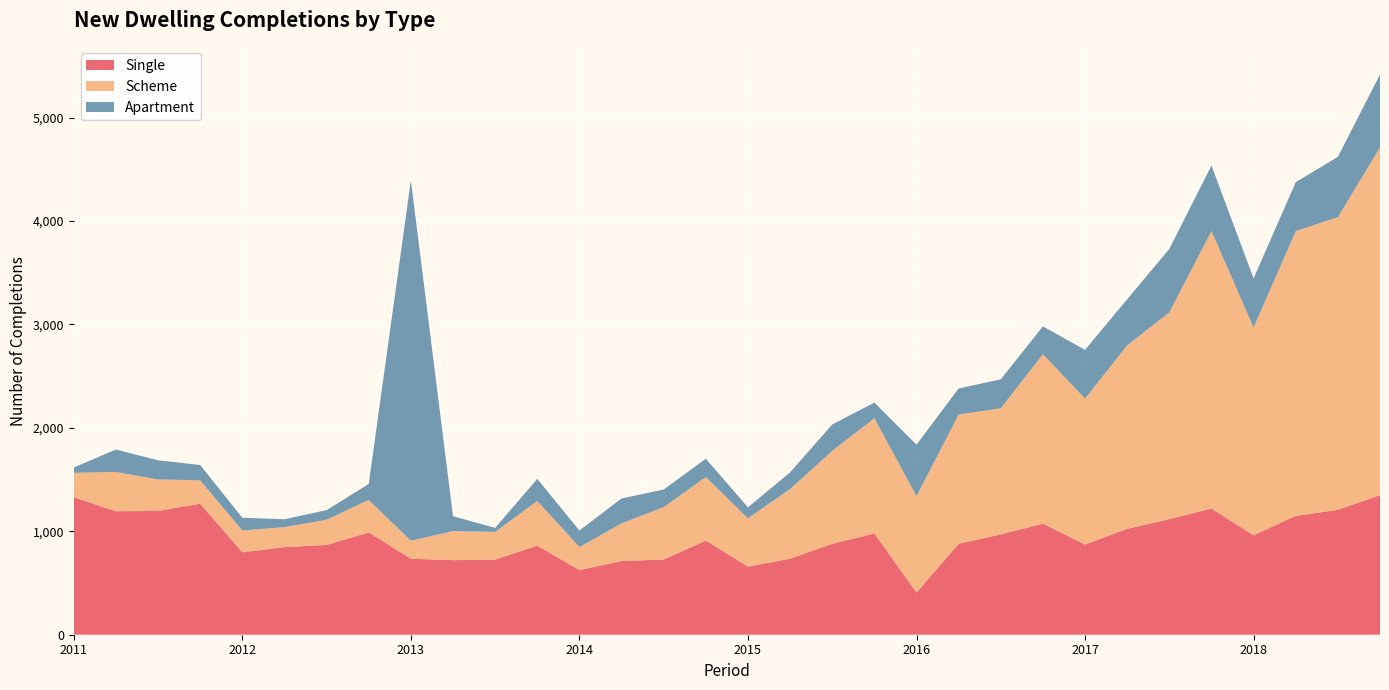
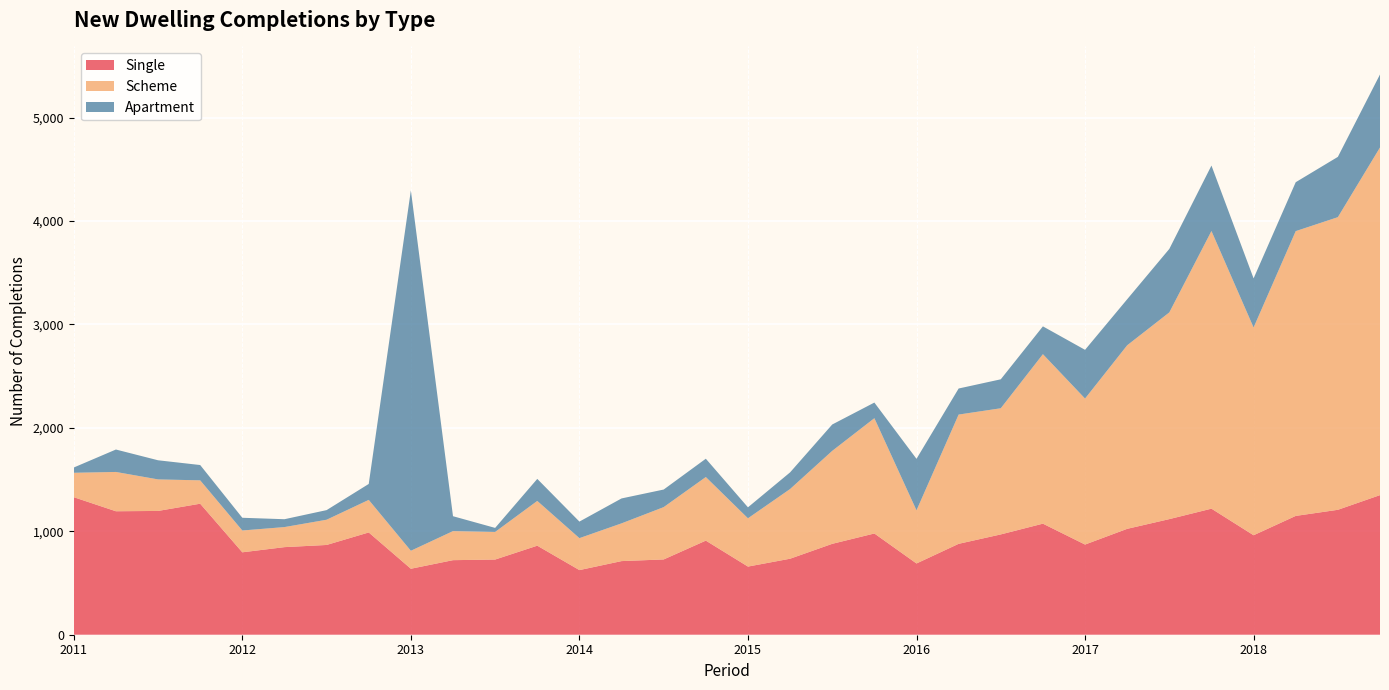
  {
    "Single": {
      "2011": "1,330",
      "2012": "800",
-     "2013": "740",
+     "2013": "640",
      "2014": "630",
      "2015": "660",
-     "2016": "410",
+     "2016": "690",
      "2017": "870",
      "2018": "960"
    },
    "Scheme": {
      "2011": "240",
      "2012": "210",
      "2013": "170",
-     "2014": "220",
+     "2014": "310",
      "2015": "470",
-     "2016": "930",
+     "2016": "510",
      "2017": "1,410",
      "2018": "2,010"
    },
    "Apartment": {
      "2011": "50",
      "2012": "120",
      "2013": "3,490",
      "2014": "160",
      "2015": "110",
      "2016": "500",
      "2017": "470",
      "2018": "480"
    }
  }
